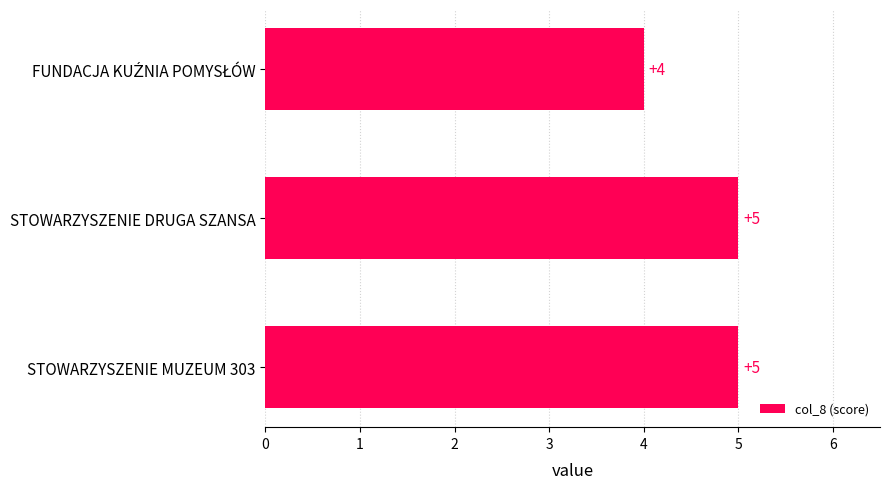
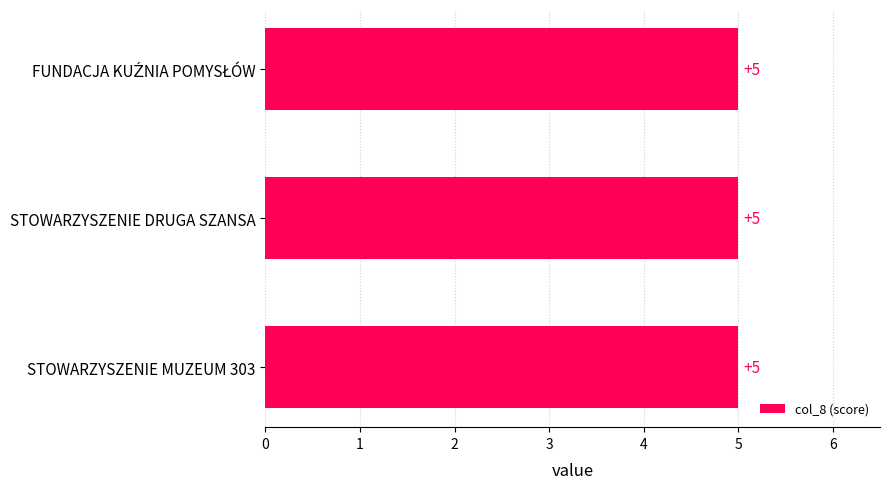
  {
-   "FUNDACJA KUŹNIA POMYSŁÓW": "+4",
+   "FUNDACJA KUŹNIA POMYSŁÓW": "+5",
    "STOWARZYSZENIE DRUGA SZANSA": "+5",
    "STOWARZYSZENIE MUZEUM 303": "+5"
  }
